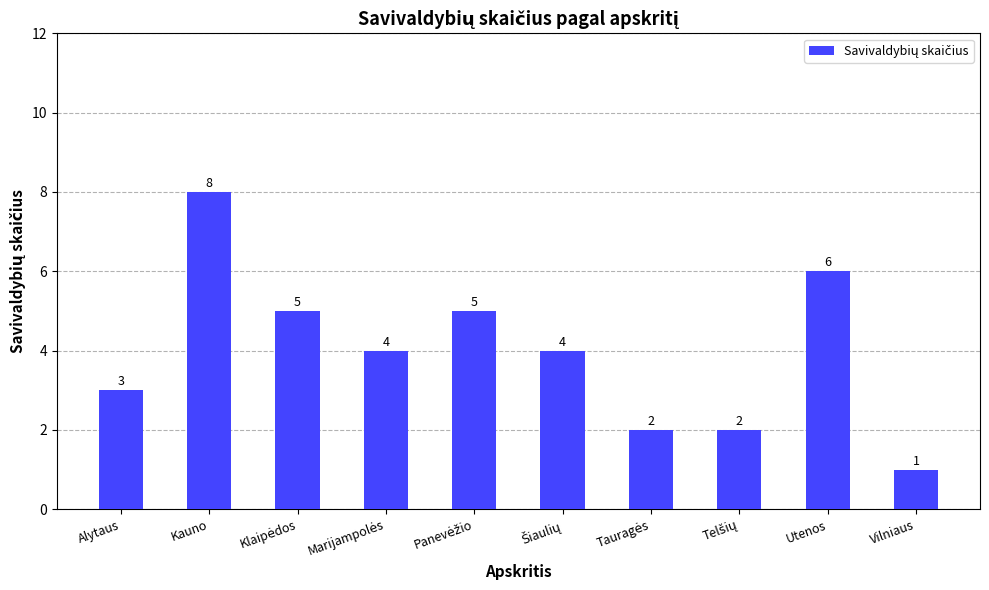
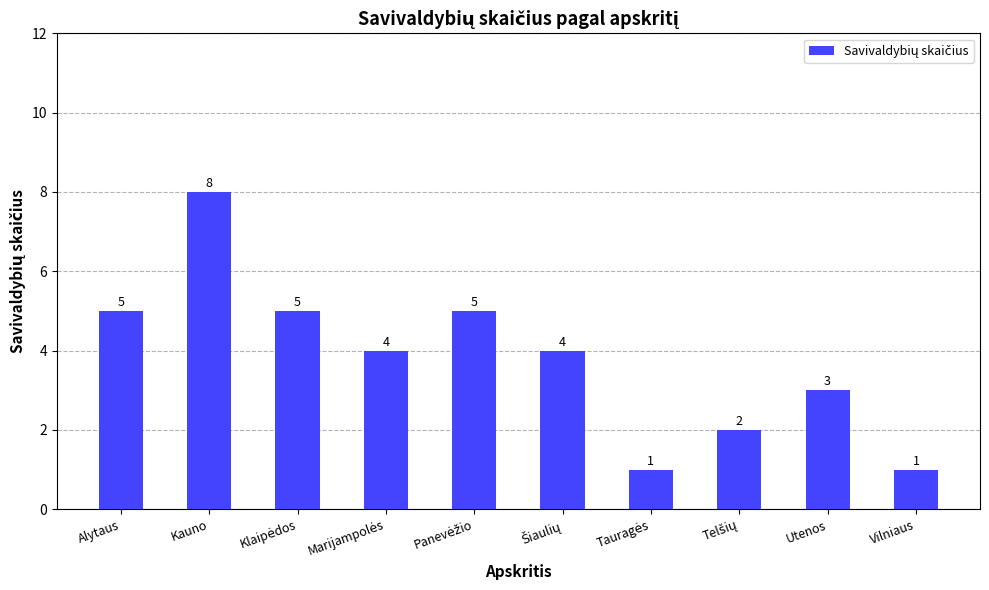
  {
-   "Alytaus": 3,
+   "Alytaus": 5,
    "Kauno": 8,
    "Klaipėdos": 5,
    "Marijampolės": 4,
    "Panevėžio": 5,
    "Šiaulių": 4,
-   "Tauragės": 2,
+   "Tauragės": 1,
    "Telšių": 2,
-   "Utenos": 6,
+   "Utenos": 3,
    "Vilniaus": 1
  }
